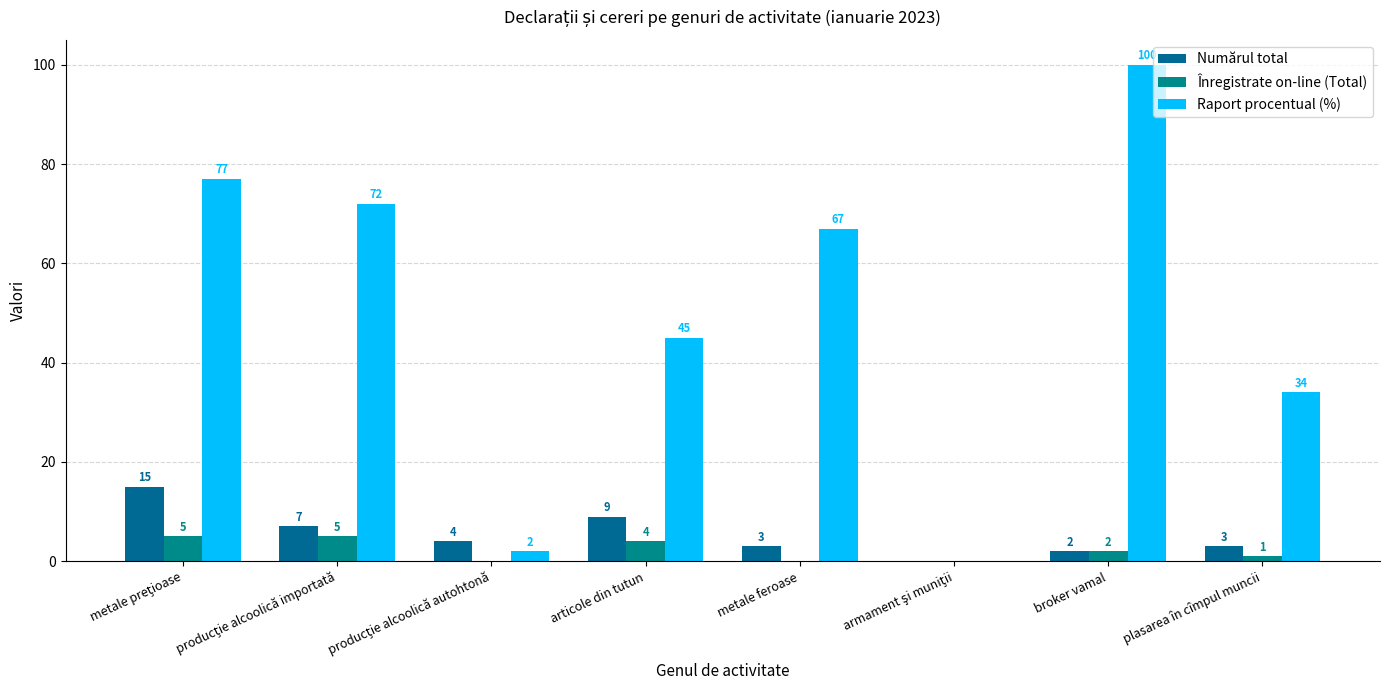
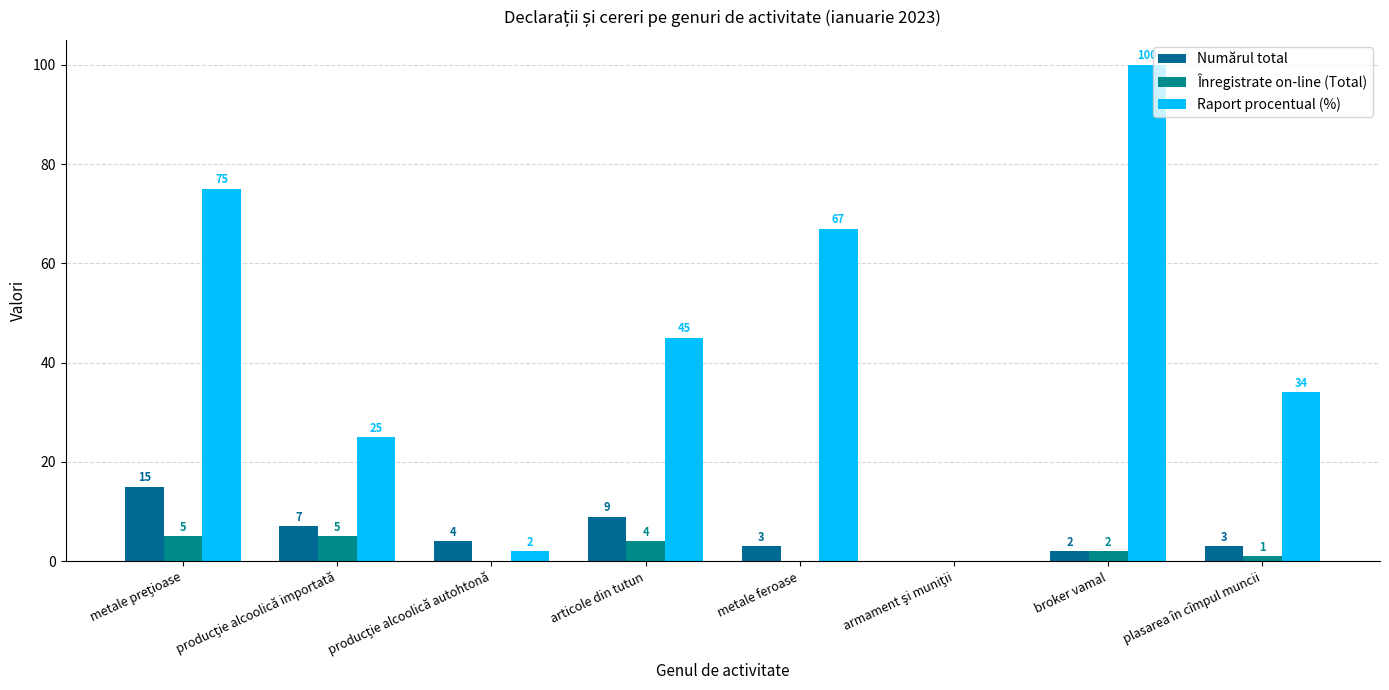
  {
    "Raport procentual (%)": {
-     "metale preţioase": 77,
-     "producţie alcoolică importată": 72,
+     "metale preţioase": 75,
+     "producţie alcoolică importată": 25,
      "producţie alcoolică autohtonă": 2,
      "articole din tutun": 45,
      "metale feroase": 67,
      "plasarea în cîmpul muncii": 34
    }
  }
